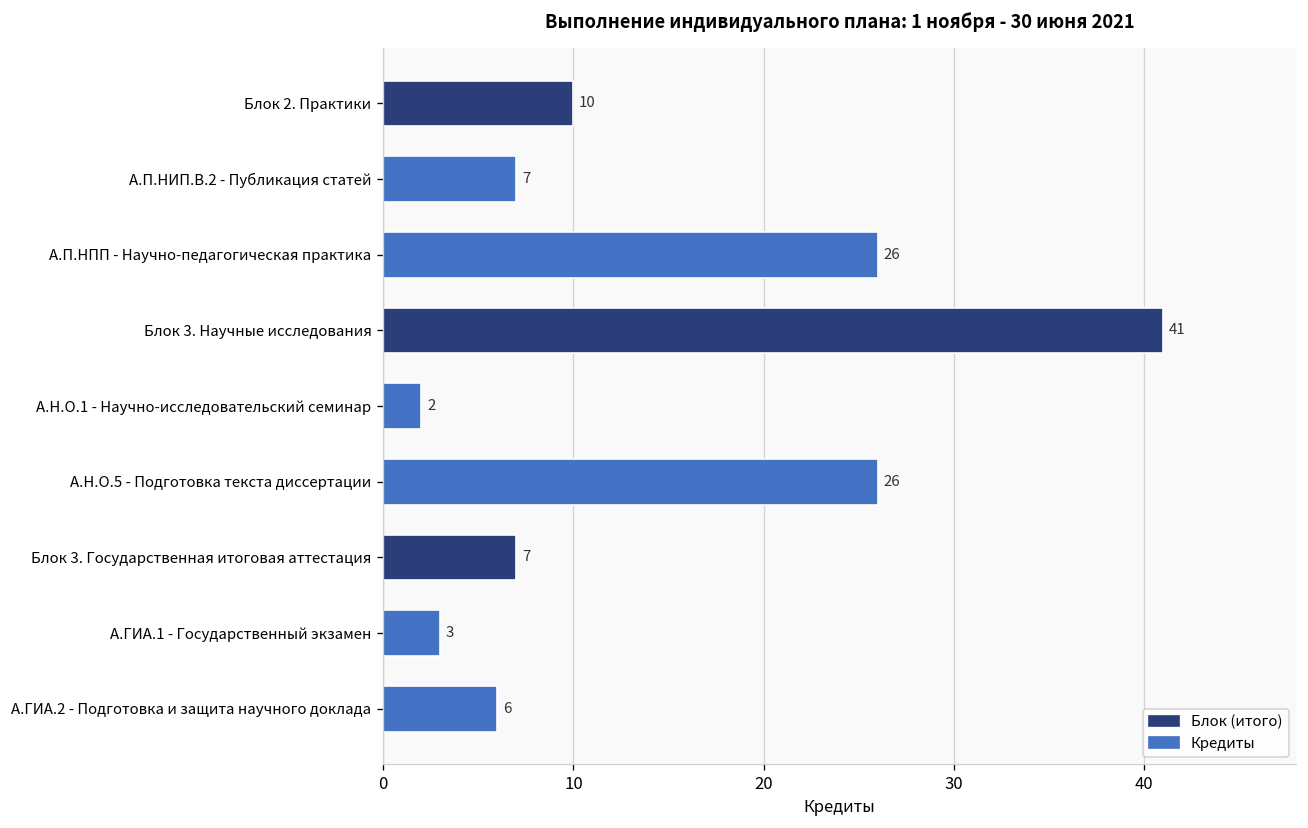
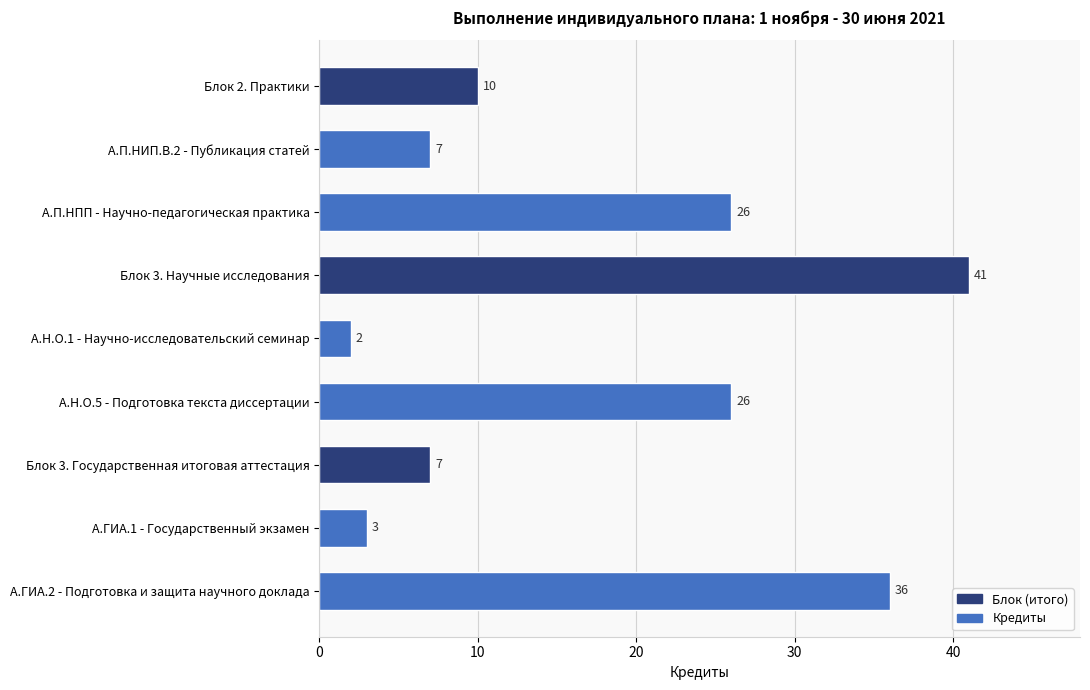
  {
    "Блок 2. Практики": 10,
    "А.П.НИП.В.2 - Публикация статей": 7,
    "А.П.НПП - Научно-педагогическая практика": 26,
    "Блок 3. Научные исследования": 41,
    "А.Н.О.1 - Научно-исследовательский семинар": 2,
    "А.Н.О.5 - Подготовка текста диссертации": 26,
    "Блок 3. Государственная итоговая аттестация": 7,
    "А.ГИА.1 - Государственный экзамен": 3,
-   "А.ГИА.2 - Подготовка и защита научного доклада": 6
+   "А.ГИА.2 - Подготовка и защита научного доклада": 36
  }
